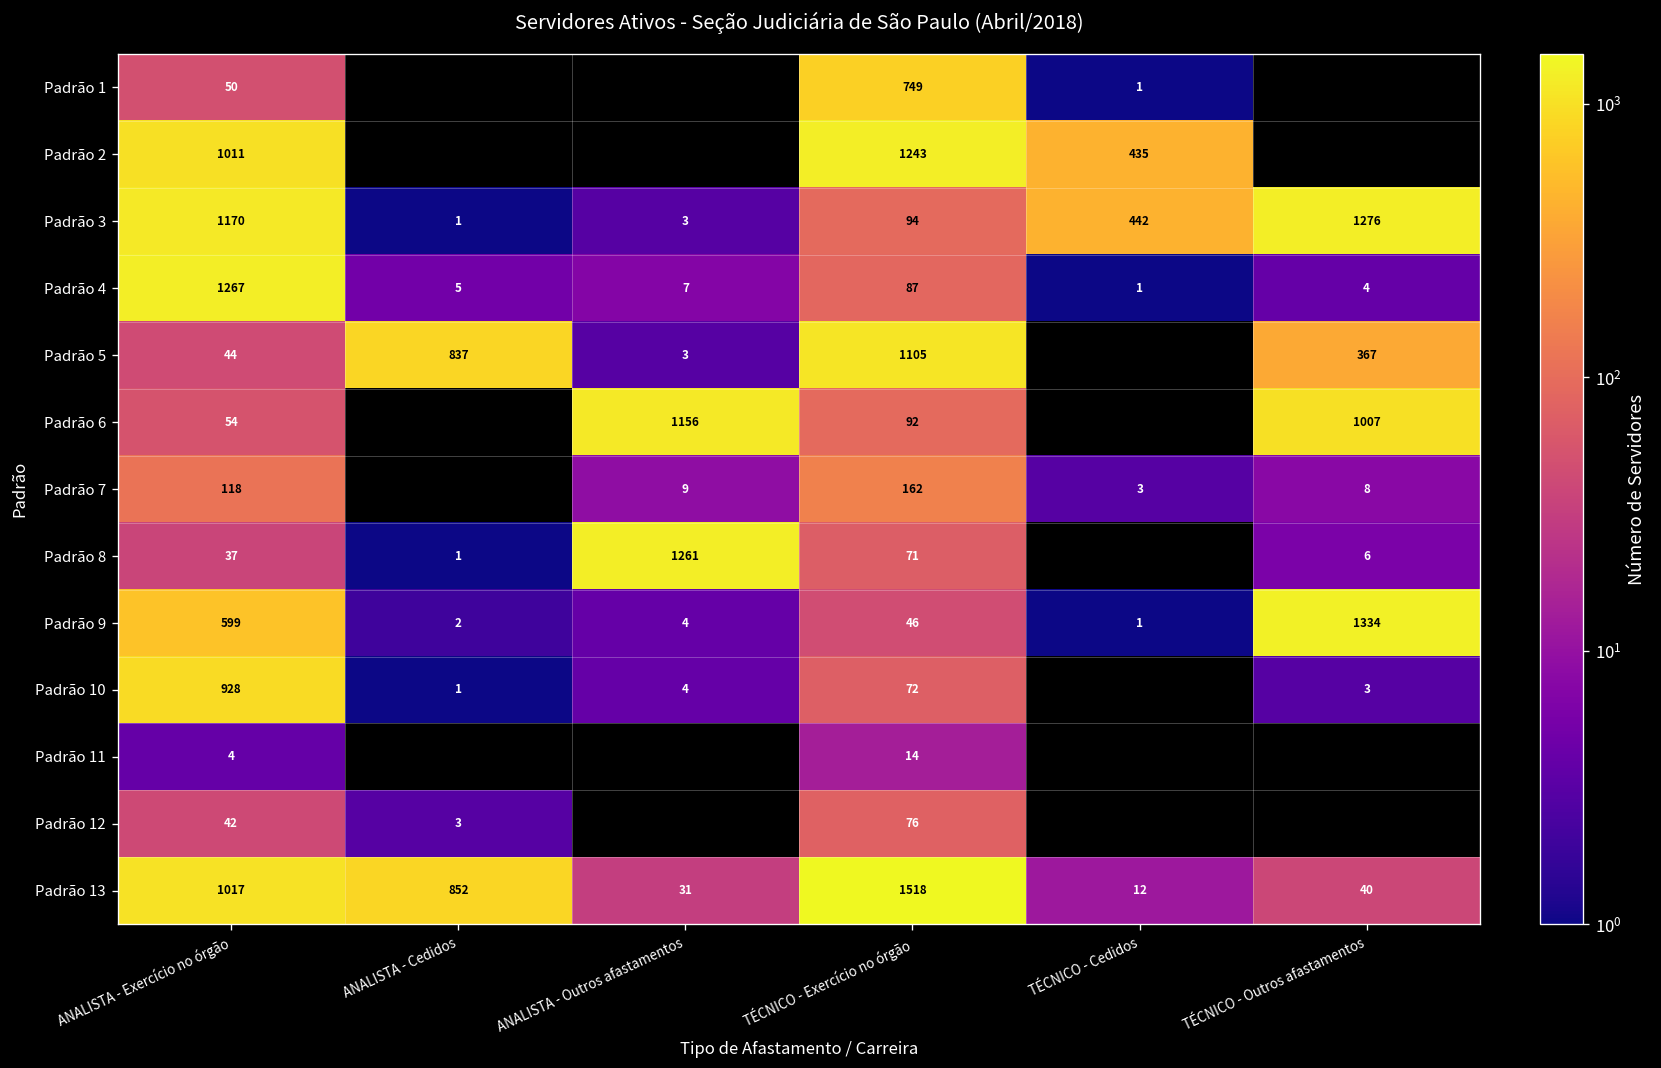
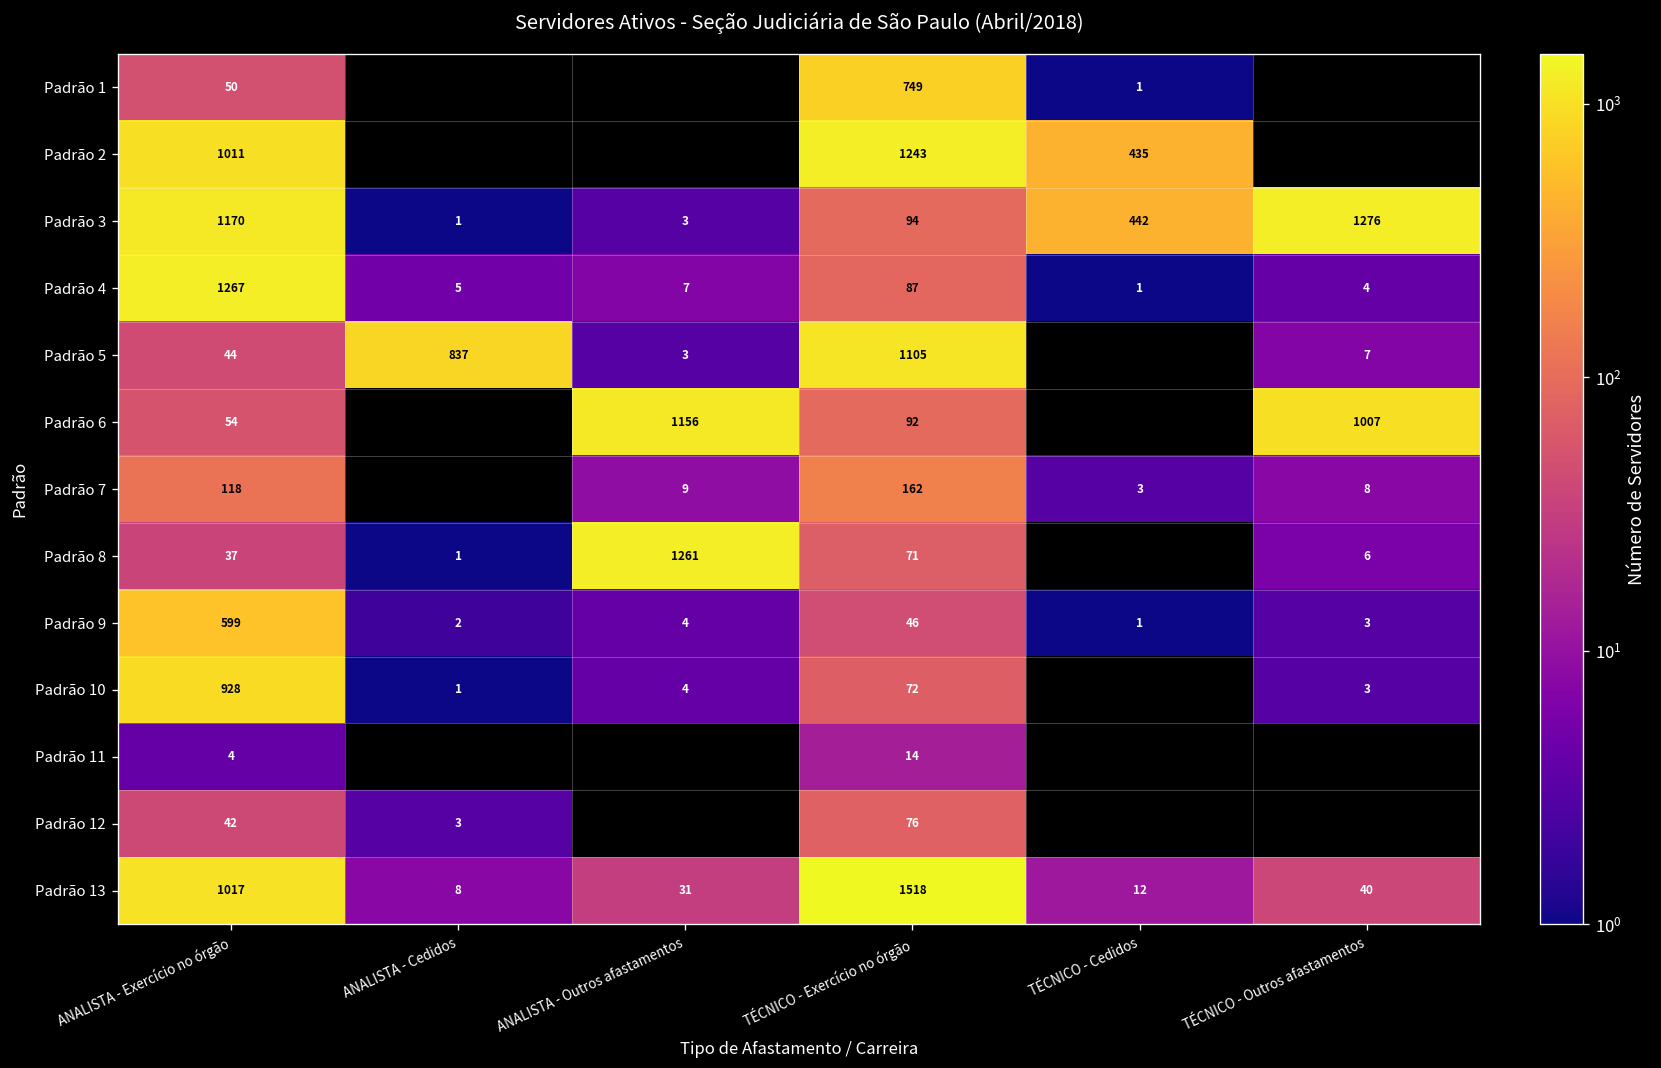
  {
    "Padrão 1": {
      "ANALISTA - Exercício no órgão": 50,
      "TÉCNICO - Exercício no órgão": 749,
      "TÉCNICO - Cedidos": 1
    },
    "Padrão 2": {
      "ANALISTA - Exercício no órgão": 1011,
      "TÉCNICO - Exercício no órgão": 1243,
      "TÉCNICO - Cedidos": 435
    },
    "Padrão 3": {
      "ANALISTA - Exercício no órgão": 1170,
      "ANALISTA - Cedidos": 1,
      "ANALISTA - Outros afastamentos": 3,
      "TÉCNICO - Exercício no órgão": 94,
      "TÉCNICO - Cedidos": 442,
      "TÉCNICO - Outros afastamentos": 1276
    },
    "Padrão 4": {
      "ANALISTA - Exercício no órgão": 1267,
      "ANALISTA - Cedidos": 5,
      "ANALISTA - Outros afastamentos": 7,
      "TÉCNICO - Exercício no órgão": 87,
      "TÉCNICO - Cedidos": 1,
      "TÉCNICO - Outros afastamentos": 4
    },
    "Padrão 5": {
      "ANALISTA - Exercício no órgão": 44,
      "ANALISTA - Cedidos": 837,
      "ANALISTA - Outros afastamentos": 3,
      "TÉCNICO - Exercício no órgão": 1105,
-     "TÉCNICO - Outros afastamentos": 367
+     "TÉCNICO - Outros afastamentos": 7
    },
    "Padrão 6": {
      "ANALISTA - Exercício no órgão": 54,
      "ANALISTA - Outros afastamentos": 1156,
      "TÉCNICO - Exercício no órgão": 92,
      "TÉCNICO - Outros afastamentos": 1007
    },
    "Padrão 7": {
      "ANALISTA - Exercício no órgão": 118,
      "ANALISTA - Outros afastamentos": 9,
      "TÉCNICO - Exercício no órgão": 162,
      "TÉCNICO - Cedidos": 3,
      "TÉCNICO - Outros afastamentos": 8
    },
    "Padrão 8": {
      "ANALISTA - Exercício no órgão": 37,
      "ANALISTA - Cedidos": 1,
      "ANALISTA - Outros afastamentos": 1261,
      "TÉCNICO - Exercício no órgão": 71,
      "TÉCNICO - Outros afastamentos": 6
    },
    "Padrão 9": {
      "ANALISTA - Exercício no órgão": 599,
      "ANALISTA - Cedidos": 2,
      "ANALISTA - Outros afastamentos": 4,
      "TÉCNICO - Exercício no órgão": 46,
      "TÉCNICO - Cedidos": 1,
-     "TÉCNICO - Outros afastamentos": 1334
+     "TÉCNICO - Outros afastamentos": 3
    },
    "Padrão 10": {
      "ANALISTA - Exercício no órgão": 928,
      "ANALISTA - Cedidos": 1,
      "ANALISTA - Outros afastamentos": 4,
      "TÉCNICO - Exercício no órgão": 72,
      "TÉCNICO - Outros afastamentos": 3
    },
    "Padrão 11": {
      "ANALISTA - Exercício no órgão": 4,
      "TÉCNICO - Exercício no órgão": 14
    },
    "Padrão 12": {
      "ANALISTA - Exercício no órgão": 42,
      "ANALISTA - Cedidos": 3,
      "TÉCNICO - Exercício no órgão": 76
    },
    "Padrão 13": {
      "ANALISTA - Exercício no órgão": 1017,
-     "ANALISTA - Cedidos": 852,
+     "ANALISTA - Cedidos": 8,
      "ANALISTA - Outros afastamentos": 31,
      "TÉCNICO - Exercício no órgão": 1518,
      "TÉCNICO - Cedidos": 12,
      "TÉCNICO - Outros afastamentos": 40
    }
  }
